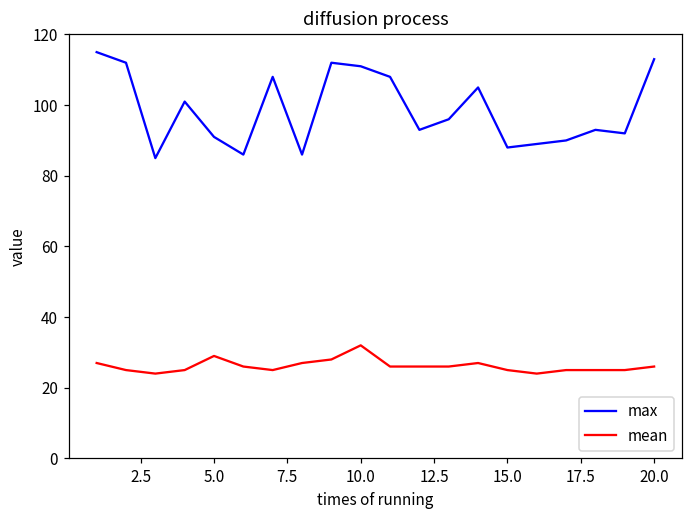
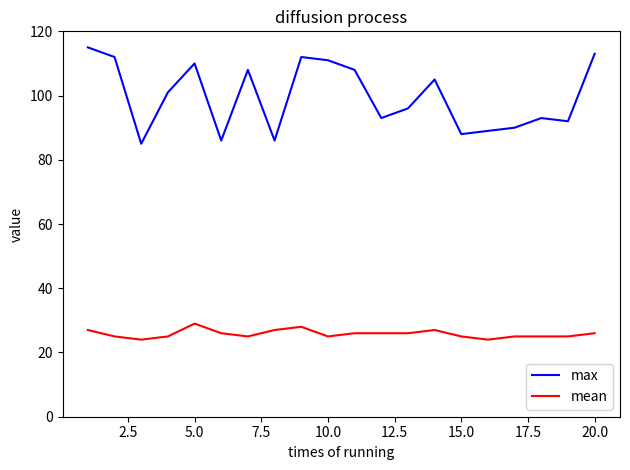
  {
    "max": {
-     "5.0": 91,
+     "5.0": 110,
      "10.0": 111,
      "15.0": 88,
      "20.0": 113
    },
    "mean": {
      "5.0": 29,
-     "10.0": 32,
+     "10.0": 25,
      "15.0": 25,
      "20.0": 26
    }
  }
